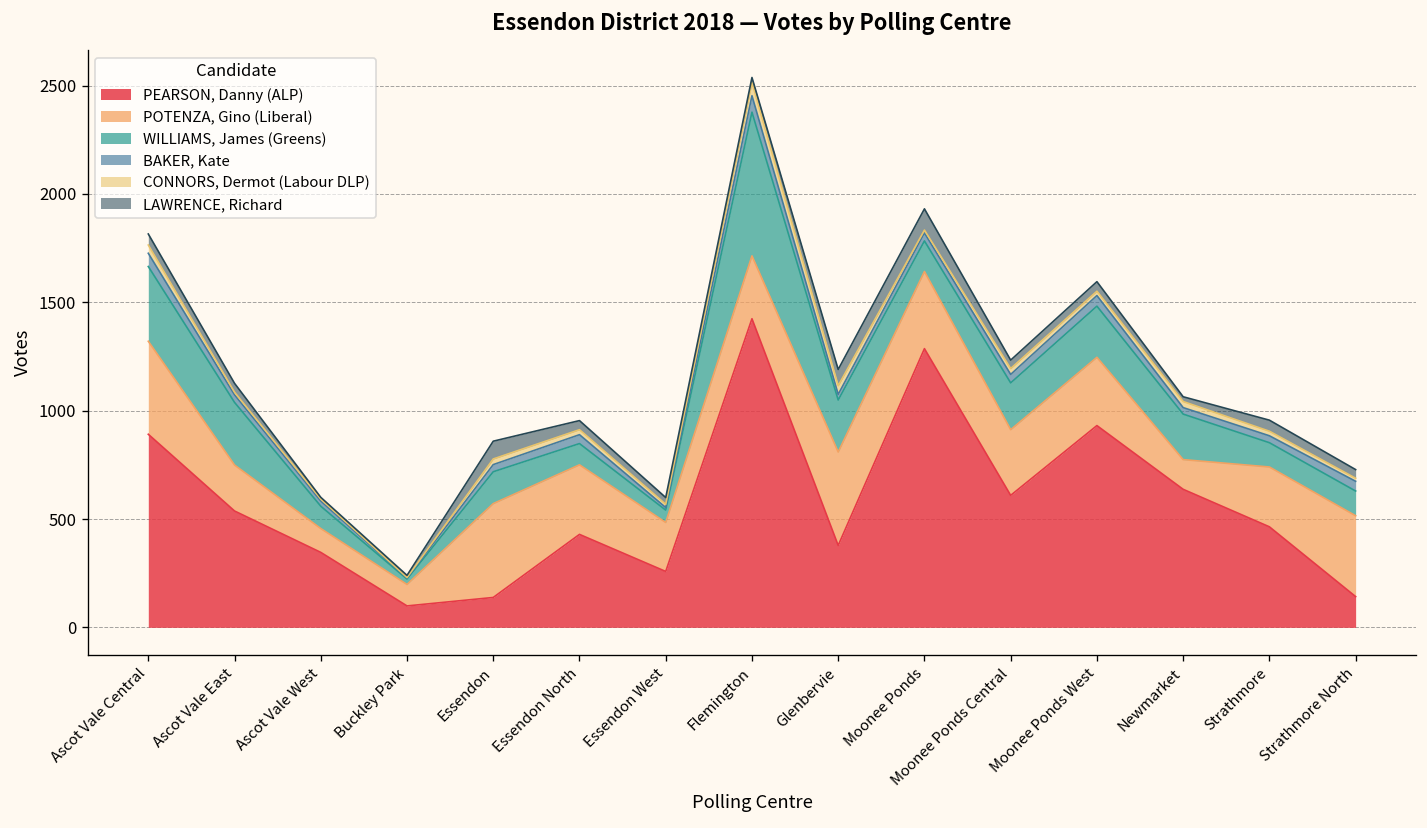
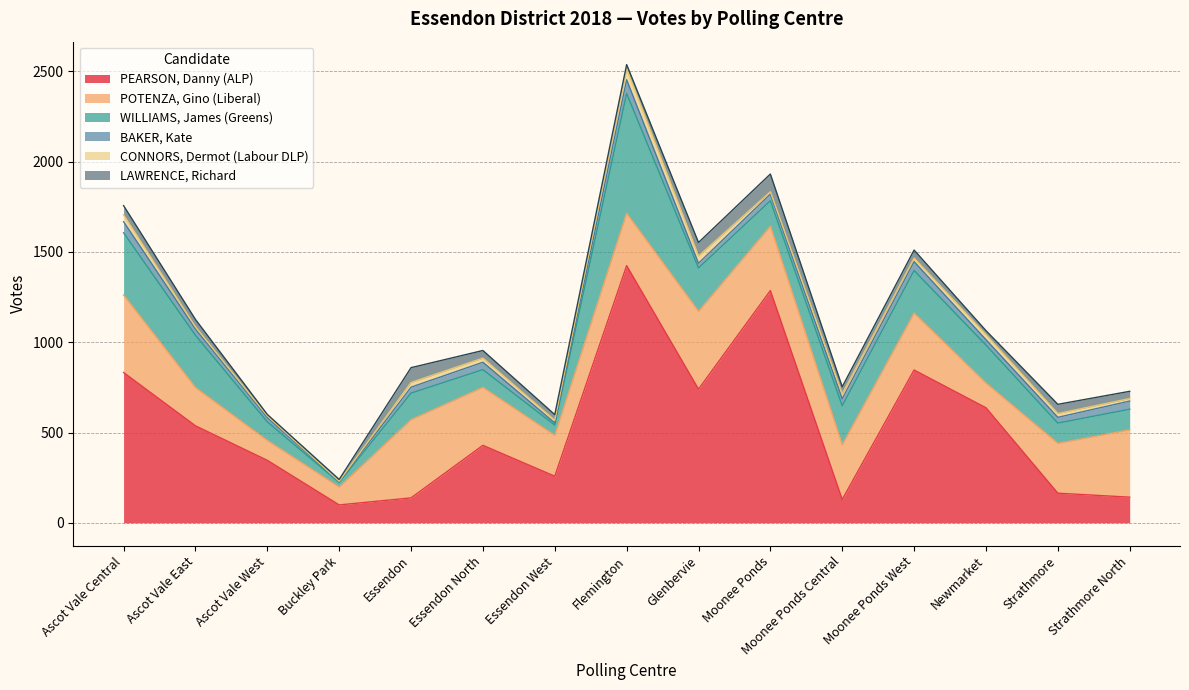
  {
    "PEARSON, Danny (ALP)": {
-     "Ascot Vale Central": 890,
+     "Ascot Vale Central": 830,
      "Ascot Vale East": 540,
      "Ascot Vale West": 350,
      "Buckley Park": 100,
      "Essendon": 140,
      "Essendon North": 430,
      "Essendon West": 260,
      "Flemington": 1420,
-     "Glenbervie": 380,
+     "Glenbervie": 740,
      "Moonee Ponds": 1290,
-     "Moonee Ponds Central": 610,
-     "Moonee Ponds West": 930,
+     "Moonee Ponds Central": 130,
+     "Moonee Ponds West": 850,
      "Newmarket": 640,
-     "Strathmore": 460,
+     "Strathmore": 160,
      "Strathmore North": 140
    }
  }
